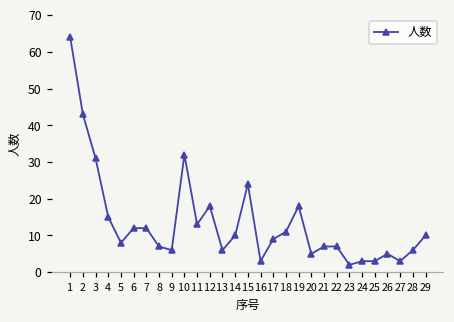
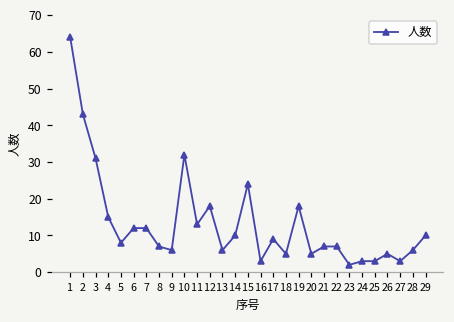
  {
    "1": 64,
    "2": 43,
    "3": 31,
    "4": 15,
    "5": 8,
    "6": 12,
    "7": 12,
    "8": 7,
    "9": 6,
    "10": 32,
    "11": 13,
    "12": 18,
    "13": 6,
    "14": 10,
    "15": 24,
    "16": 3,
    "17": 9,
-   "18": 11,
+   "18": 5,
    "19": 18,
    "20": 5,
    "21": 7,
    "22": 7,
    "23": 2,
    "24": 3,
    "25": 3,
    "26": 5,
    "27": 3,
    "28": 6,
    "29": 10
  }
